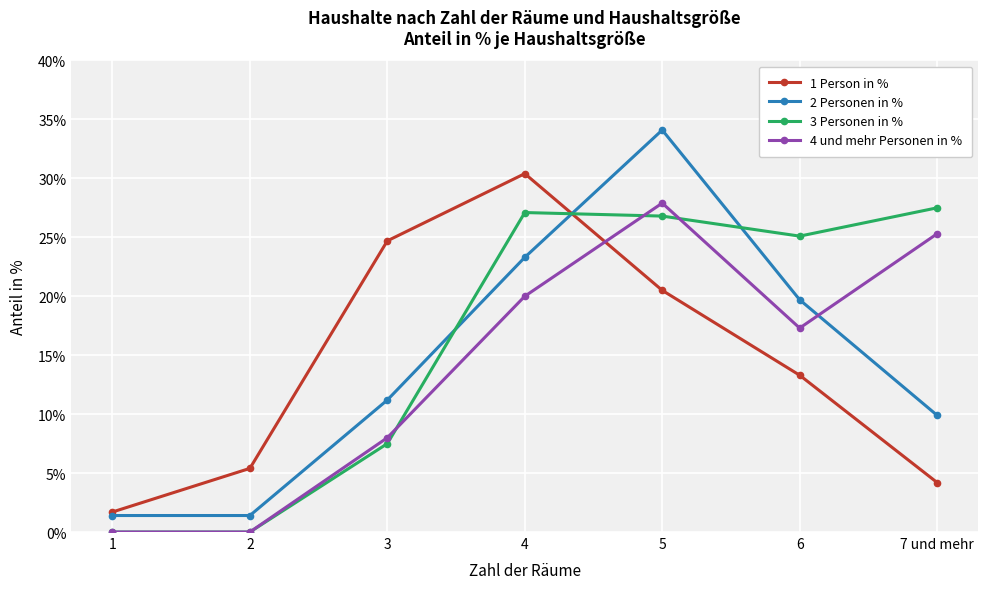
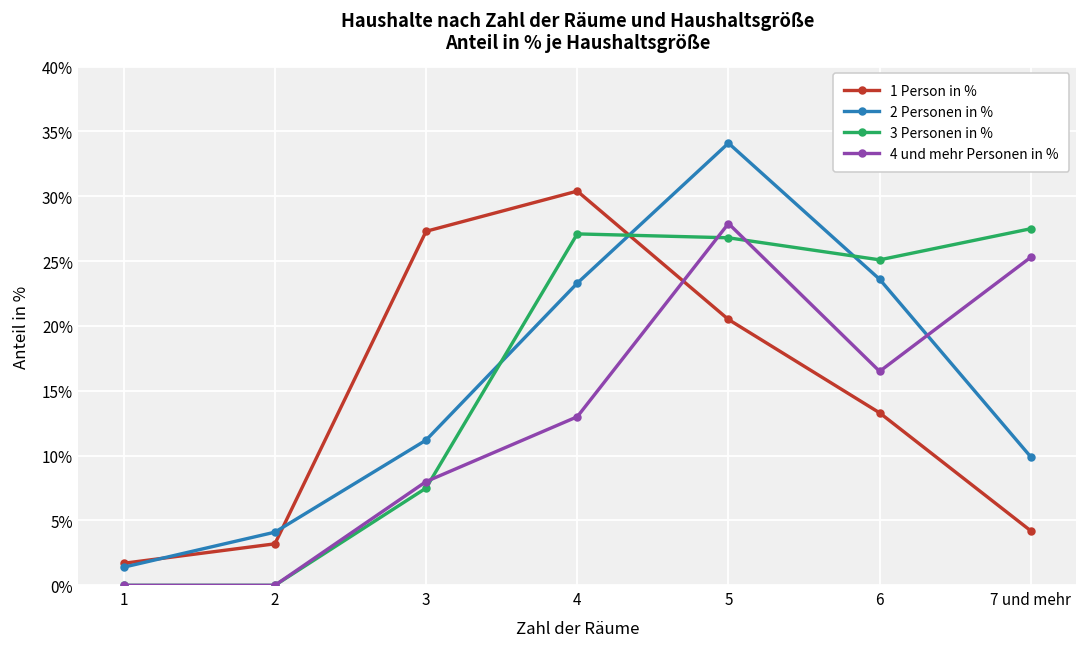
  {
    "1 Person in %": {
      "1": "1.7%",
-     "2": "5.4%",
-     "3": "24.7%",
+     "2": "3.2%",
+     "3": "27.3%",
      "4": "30.4%",
      "5": "20.5%",
      "6": "13.3%",
      "7 und mehr": "4.2%"
    },
    "2 Personen in %": {
      "1": "1.4%",
-     "2": "1.4%",
+     "2": "4.1%",
      "3": "11.2%",
      "4": "23.3%",
      "5": "34.1%",
-     "6": "19.7%",
+     "6": "23.6%",
      "7 und mehr": "9.9%"
    },
    "3 Personen in %": {
      "3": "7.5%",
      "4": "27.1%",
      "5": "26.8%",
      "6": "25.1%",
      "7 und mehr": "27.5%"
    },
    "4 und mehr Personen in %": {
      "3": "8.0%",
-     "4": "20%",
+     "4": "13%",
      "5": "27.9%",
-     "6": "17.3%",
+     "6": "16.5%",
      "7 und mehr": "25.3%"
    }
  }
